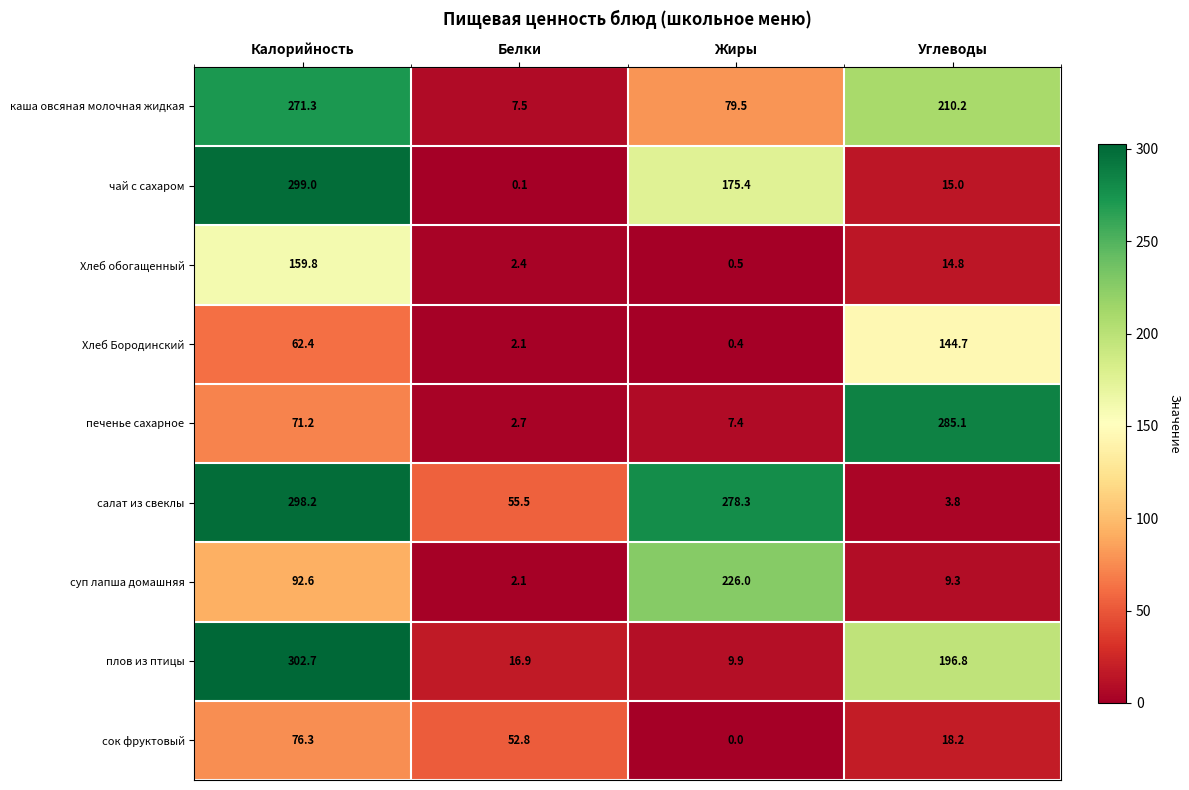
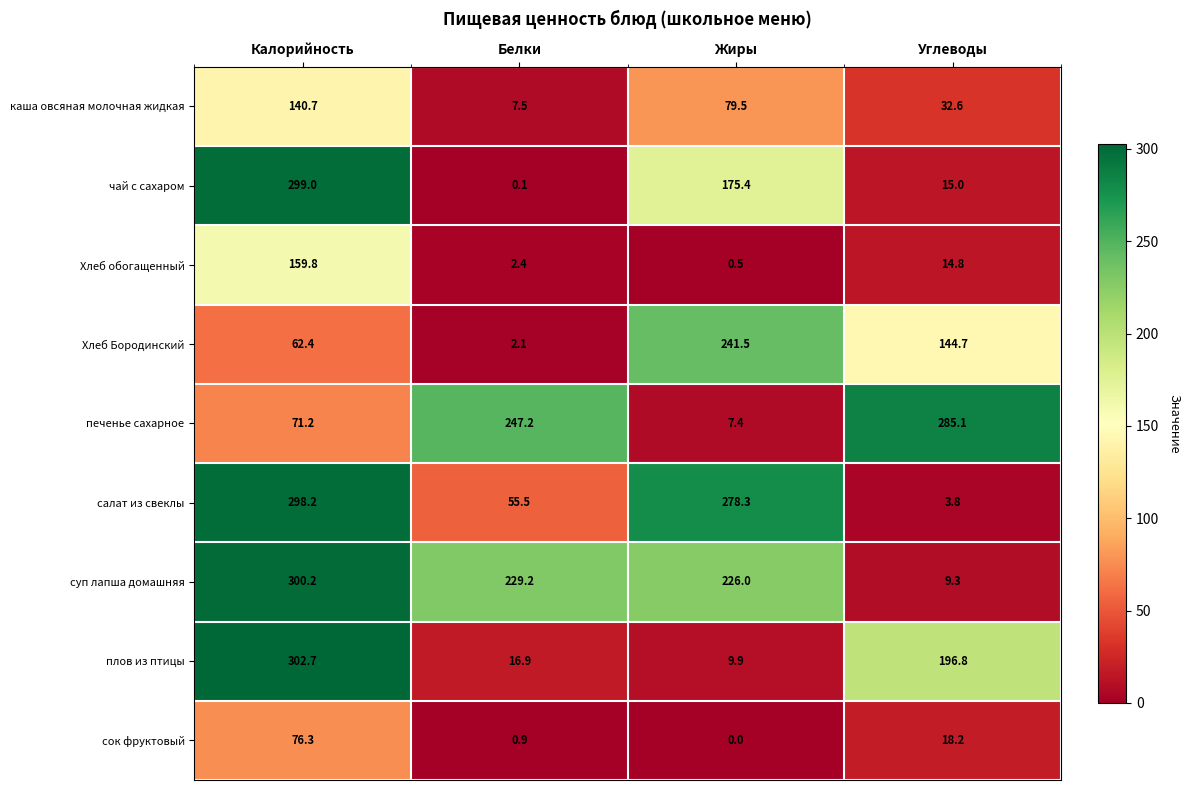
  {
    "каша овсяная молочная жидкая": {
-     "Калорийность": 271.3,
+     "Калорийность": 140.7,
      "Белки": 7.5,
      "Жиры": 79.5,
-     "Углеводы": 210.2
+     "Углеводы": 32.6
    },
    "чай с сахаром": {
      "Калорийность": 299.0,
      "Белки": 0.1,
      "Жиры": 175.4,
      "Углеводы": 15.0
    },
    "Хлеб обогащенный": {
      "Калорийность": 159.8,
      "Белки": 2.4,
      "Жиры": 0.5,
      "Углеводы": 14.8
    },
    "Хлеб Бородинский": {
      "Калорийность": 62.4,
      "Белки": 2.1,
-     "Жиры": 0.4,
+     "Жиры": 241.5,
      "Углеводы": 144.7
    },
    "печенье сахарное": {
      "Калорийность": 71.2,
-     "Белки": 2.7,
+     "Белки": 247.2,
      "Жиры": 7.4,
      "Углеводы": 285.1
    },
    "салат из свеклы": {
      "Калорийность": 298.2,
      "Белки": 55.5,
      "Жиры": 278.3,
      "Углеводы": 3.8
    },
    "суп лапша домашняя": {
-     "Калорийность": 92.6,
-     "Белки": 2.1,
+     "Калорийность": 300.2,
+     "Белки": 229.2,
      "Жиры": 226.0,
      "Углеводы": 9.3
    },
    "плов из птицы": {
      "Калорийность": 302.7,
      "Белки": 16.9,
      "Жиры": 9.9,
      "Углеводы": 196.8
    },
    "сок фруктовый": {
      "Калорийность": 76.3,
-     "Белки": 52.8,
+     "Белки": 0.9,
      "Жиры": 0.0,
      "Углеводы": 18.2
    }
  }
